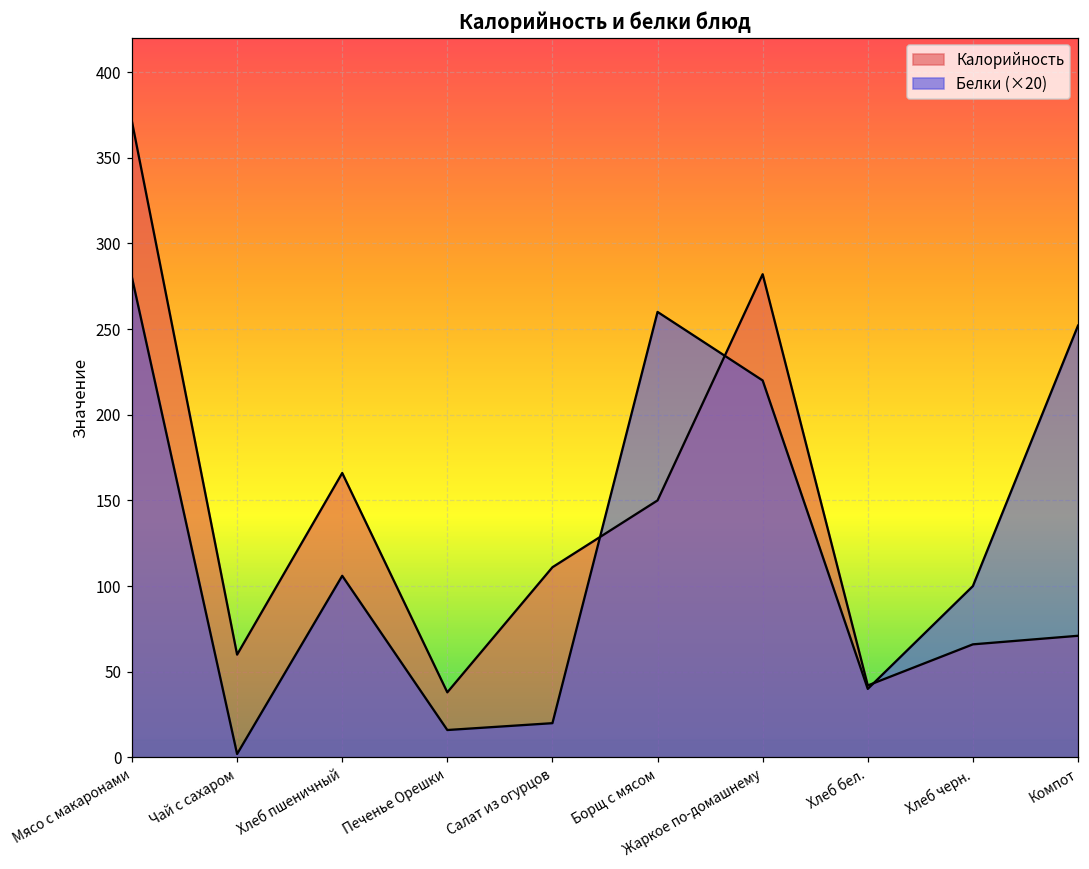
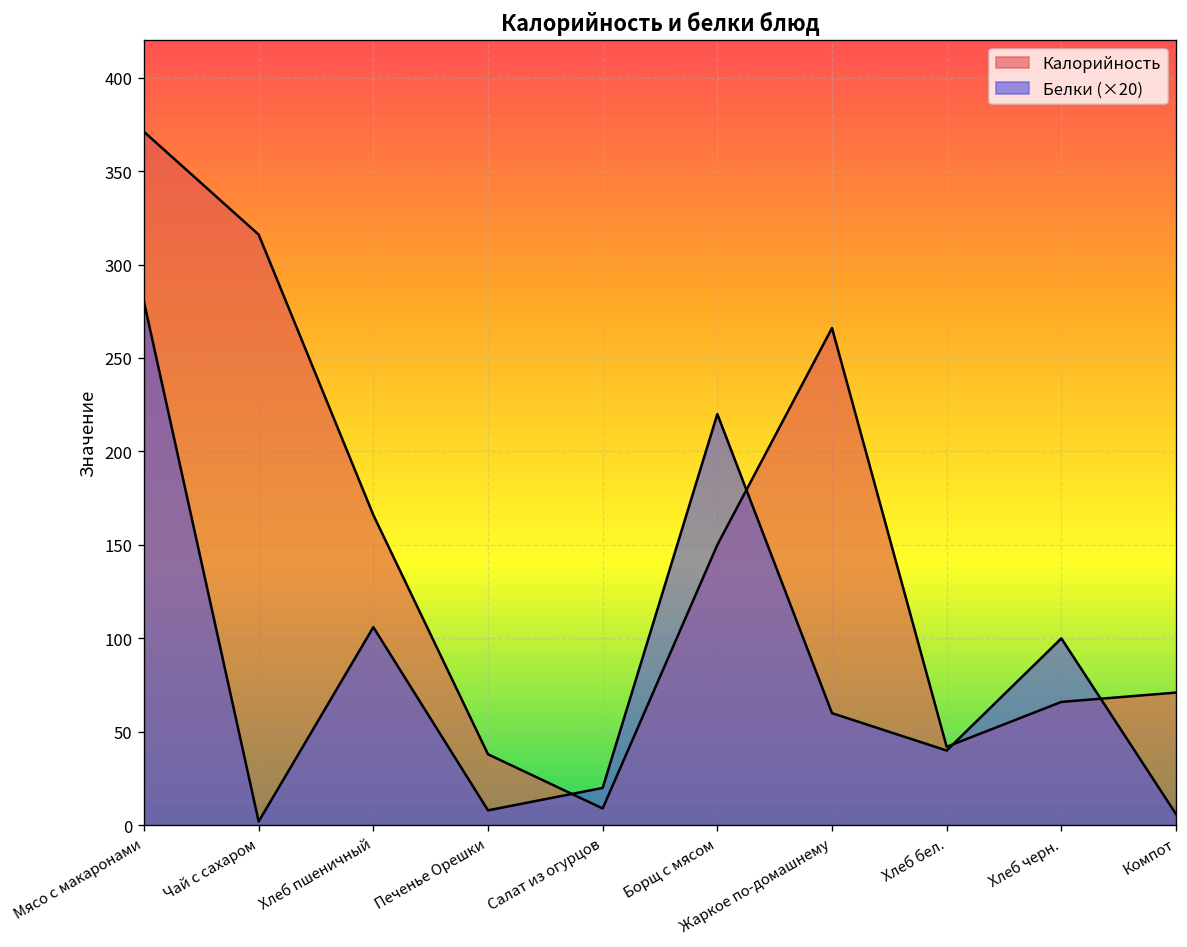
  {
    "Калорийность": {
      "Мясо с макаронами": 371,
-     "Чай с сахаром": 60,
+     "Чай с сахаром": 316,
      "Хлеб пшеничный": 166,
      "Печенье Орешки": 38,
-     "Салат из огурцов": 111,
+     "Салат из огурцов": 9,
      "Борщ с мясом": 150,
-     "Жаркое по-домашнему": 282,
+     "Жаркое по-домашнему": 266,
      "Хлеб бел.": 42,
      "Хлеб черн.": 66,
      "Компот": 71
    },
    "Белки (×20)": {
      "Мясо с макаронами": 280,
      "Чай с сахаром": 2,
      "Хлеб пшеничный": 106,
-     "Печенье Орешки": 16,
+     "Печенье Орешки": 8,
      "Салат из огурцов": 20,
-     "Борщ с мясом": 260,
-     "Жаркое по-домашнему": 220,
+     "Борщ с мясом": 220,
+     "Жаркое по-домашнему": 60,
      "Хлеб бел.": 40,
      "Хлеб черн.": 100,
-     "Компот": 252
+     "Компот": 6
    }
  }
